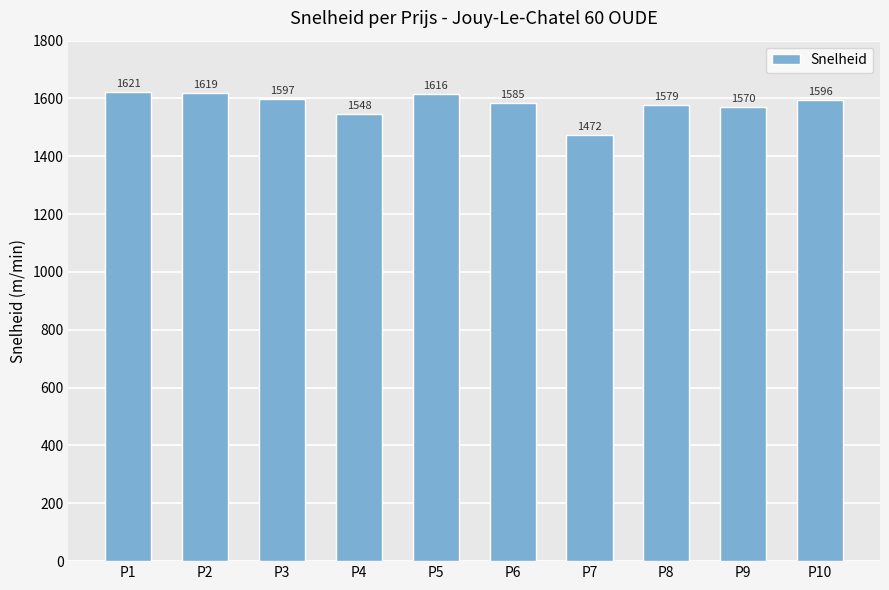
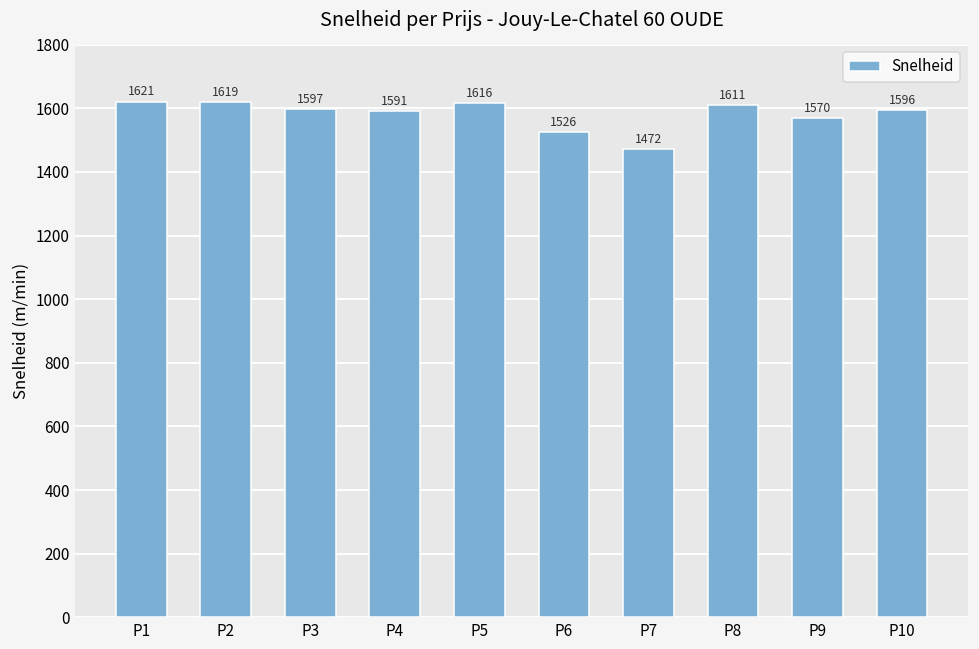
  {
    "P1": 1621,
    "P2": 1619,
    "P3": 1597,
-   "P4": 1548,
+   "P4": 1591,
    "P5": 1616,
-   "P6": 1585,
+   "P6": 1526,
    "P7": 1472,
-   "P8": 1579,
+   "P8": 1611,
    "P9": 1570,
    "P10": 1596
  }
